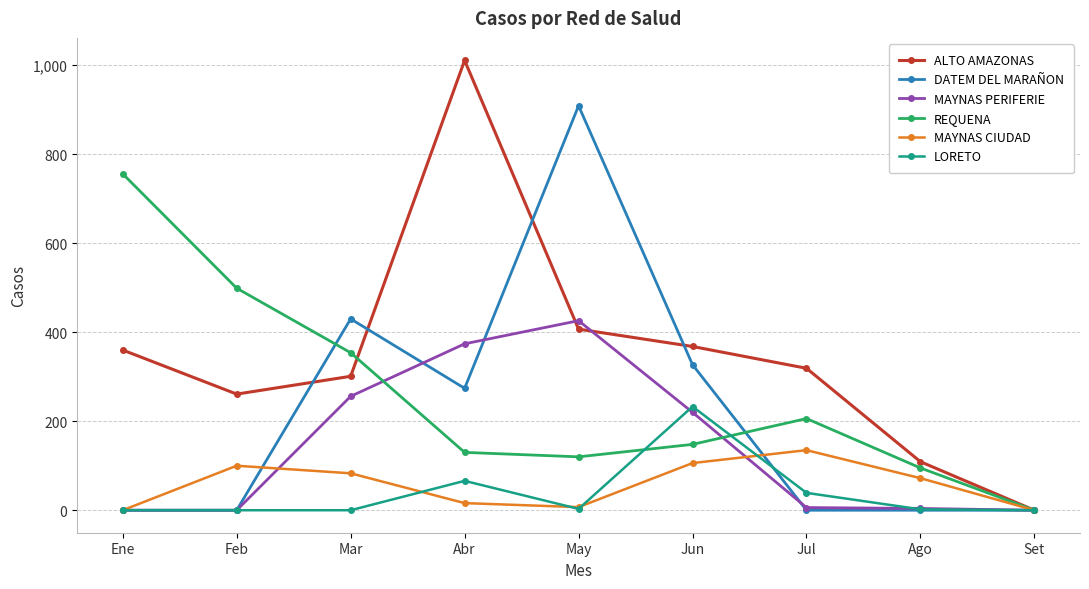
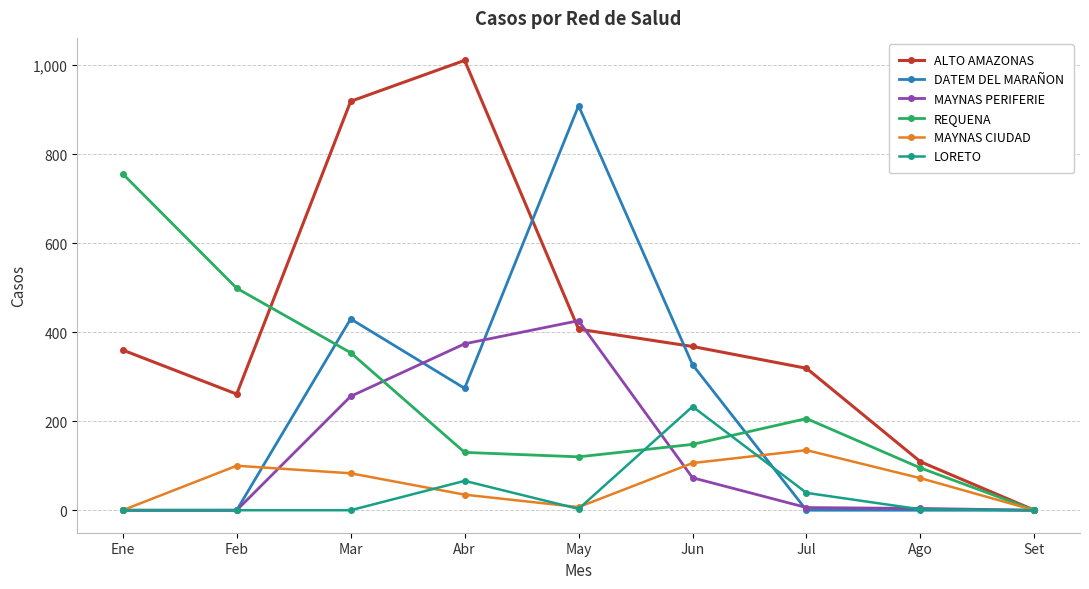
  {
    "ALTO AMAZONAS": {
      "Ene": "360",
      "Feb": "260",
-     "Mar": "300",
+     "Mar": "920",
      "Abr": "1,010",
      "May": "410",
      "Jun": "370",
      "Jul": "320",
      "Ago": "110"
    },
    "DATEM DEL MARAÑON": {
      "Mar": "430",
      "Abr": "270",
      "May": "910",
      "Jun": "330",
      "Jul": "0"
    },
    "MAYNAS PERIFERIE": {
      "Mar": "260",
      "Abr": "370",
      "May": "430",
-     "Jun": "220",
+     "Jun": "70",
      "Jul": "10"
    },
    "MAYNAS CIUDAD": {
      "Feb": "100",
      "Mar": "80",
-     "Abr": "20",
+     "Abr": "40",
      "Jun": "110",
      "Jul": "140",
      "Ago": "70"
    }
  }
